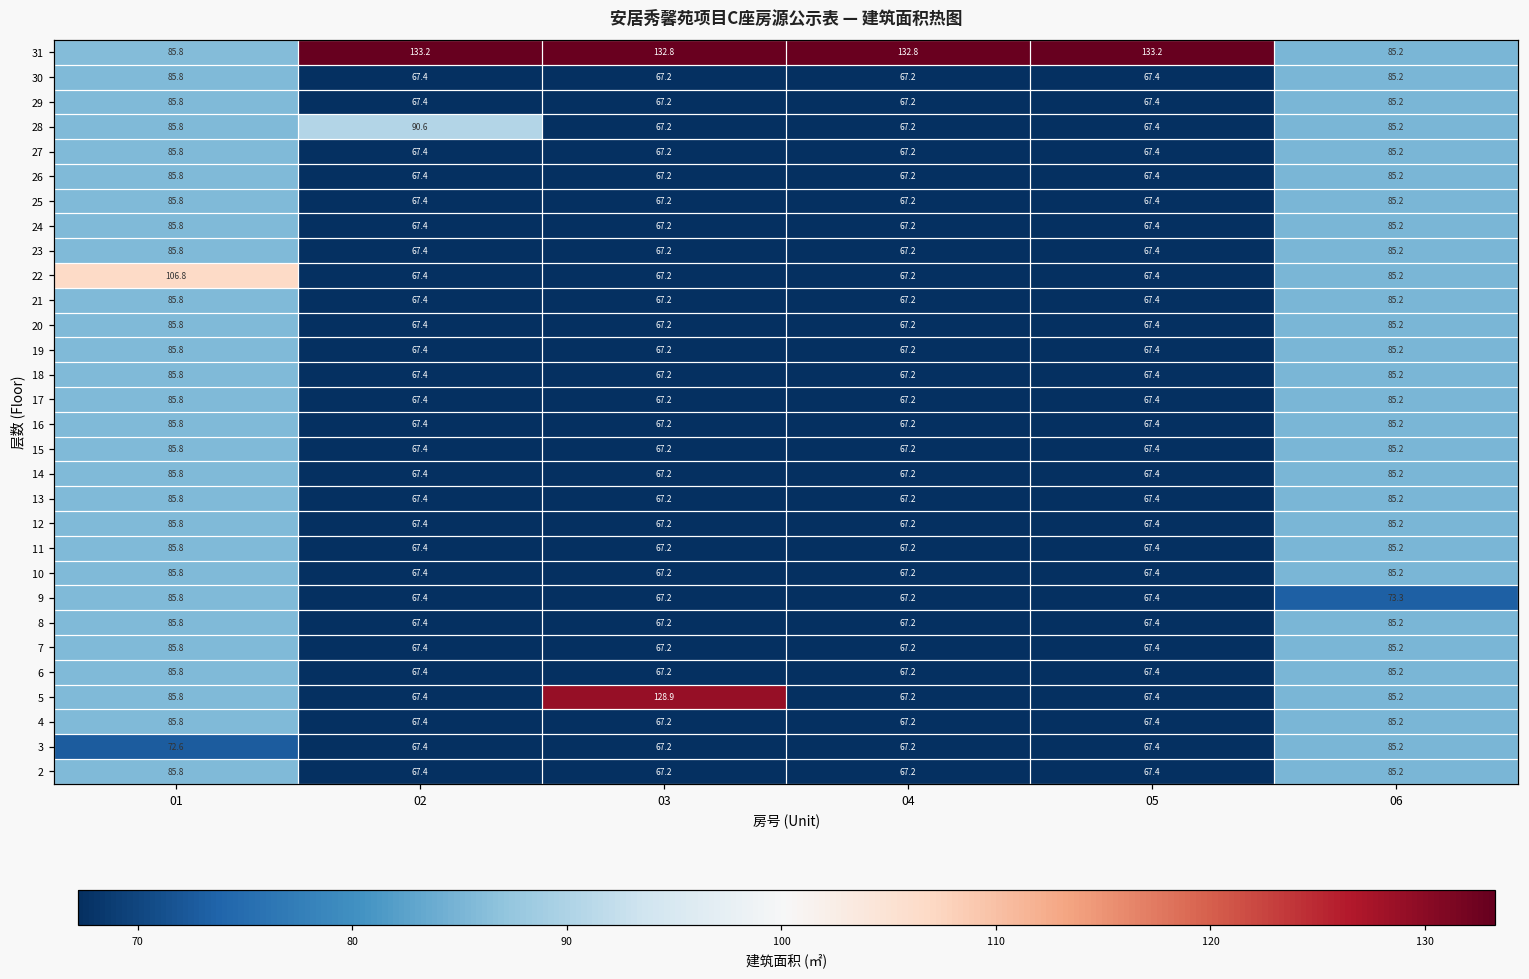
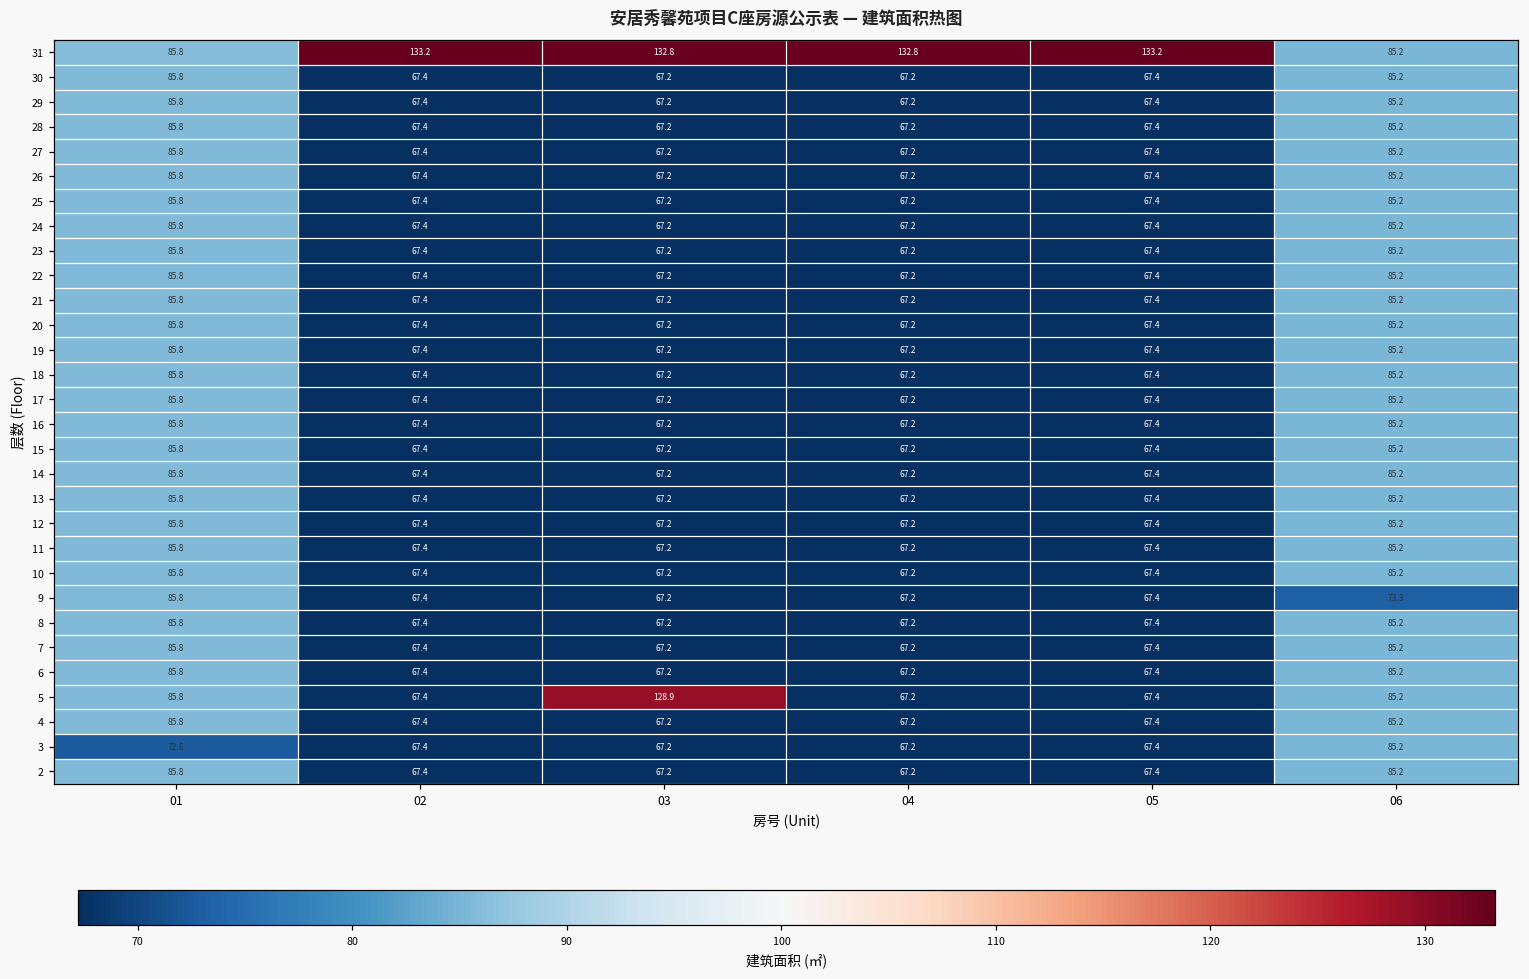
  {
    "31": {
      "01": 85.8,
      "02": 133.2,
      "03": 132.8,
      "04": 132.8,
      "05": 133.2,
      "06": 85.2
    },
    "30": {
      "01": 85.8,
      "02": 67.4,
      "03": 67.2,
      "04": 67.2,
      "05": 67.4,
      "06": 85.2
    },
    "29": {
      "01": 85.8,
      "02": 67.4,
      "03": 67.2,
      "04": 67.2,
      "05": 67.4,
      "06": 85.2
    },
    "28": {
      "01": 85.8,
-     "02": 90.6,
+     "02": 67.4,
      "03": 67.2,
      "04": 67.2,
      "05": 67.4,
      "06": 85.2
    },
    "27": {
      "01": 85.8,
      "02": 67.4,
      "03": 67.2,
      "04": 67.2,
      "05": 67.4,
      "06": 85.2
    },
    "26": {
      "01": 85.8,
      "02": 67.4,
      "03": 67.2,
      "04": 67.2,
      "05": 67.4,
      "06": 85.2
    },
    "25": {
      "01": 85.8,
      "02": 67.4,
      "03": 67.2,
      "04": 67.2,
      "05": 67.4,
      "06": 85.2
    },
    "24": {
      "01": 85.8,
      "02": 67.4,
      "03": 67.2,
      "04": 67.2,
      "05": 67.4,
      "06": 85.2
    },
    "23": {
      "01": 85.8,
      "02": 67.4,
      "03": 67.2,
      "04": 67.2,
      "05": 67.4,
      "06": 85.2
    },
    "22": {
-     "01": 106.8,
+     "01": 85.8,
      "02": 67.4,
      "03": 67.2,
      "04": 67.2,
      "05": 67.4,
      "06": 85.2
    },
    "21": {
      "01": 85.8,
      "02": 67.4,
      "03": 67.2,
      "04": 67.2,
      "05": 67.4,
      "06": 85.2
    },
    "20": {
      "01": 85.8,
      "02": 67.4,
      "03": 67.2,
      "04": 67.2,
      "05": 67.4,
      "06": 85.2
    },
    "19": {
      "01": 85.8,
      "02": 67.4,
      "03": 67.2,
      "04": 67.2,
      "05": 67.4,
      "06": 85.2
    },
    "18": {
      "01": 85.8,
      "02": 67.4,
      "03": 67.2,
      "04": 67.2,
      "05": 67.4,
      "06": 85.2
    },
    "17": {
      "01": 85.8,
      "02": 67.4,
      "03": 67.2,
      "04": 67.2,
      "05": 67.4,
      "06": 85.2
    },
    "16": {
      "01": 85.8,
      "02": 67.4,
      "03": 67.2,
      "04": 67.2,
      "05": 67.4,
      "06": 85.2
    },
    "15": {
      "01": 85.8,
      "02": 67.4,
      "03": 67.2,
      "04": 67.2,
      "05": 67.4,
      "06": 85.2
    },
    "14": {
      "01": 85.8,
      "02": 67.4,
      "03": 67.2,
      "04": 67.2,
      "05": 67.4,
      "06": 85.2
    },
    "13": {
      "01": 85.8,
      "02": 67.4,
      "03": 67.2,
      "04": 67.2,
      "05": 67.4,
      "06": 85.2
    },
    "12": {
      "01": 85.8,
      "02": 67.4,
      "03": 67.2,
      "04": 67.2,
      "05": 67.4,
      "06": 85.2
    },
    "11": {
      "01": 85.8,
      "02": 67.4,
      "03": 67.2,
      "04": 67.2,
      "05": 67.4,
      "06": 85.2
    },
    "10": {
      "01": 85.8,
      "02": 67.4,
      "03": 67.2,
      "04": 67.2,
      "05": 67.4,
      "06": 85.2
    },
    "9": {
      "01": 85.8,
      "02": 67.4,
      "03": 67.2,
      "04": 67.2,
      "05": 67.4,
      "06": 73.3
    },
    "8": {
      "01": 85.8,
      "02": 67.4,
      "03": 67.2,
      "04": 67.2,
      "05": 67.4,
      "06": 85.2
    },
    "7": {
      "01": 85.8,
      "02": 67.4,
      "03": 67.2,
      "04": 67.2,
      "05": 67.4,
      "06": 85.2
    },
    "6": {
      "01": 85.8,
      "02": 67.4,
      "03": 67.2,
      "04": 67.2,
      "05": 67.4,
      "06": 85.2
    },
    "5": {
      "01": 85.8,
      "02": 67.4,
      "03": 128.9,
      "04": 67.2,
      "05": 67.4,
      "06": 85.2
    },
    "4": {
      "01": 85.8,
      "02": 67.4,
      "03": 67.2,
      "04": 67.2,
      "05": 67.4,
      "06": 85.2
    },
    "3": {
      "01": 72.6,
      "02": 67.4,
      "03": 67.2,
      "04": 67.2,
      "05": 67.4,
      "06": 85.2
    },
    "2": {
      "01": 85.8,
      "02": 67.4,
      "03": 67.2,
      "04": 67.2,
      "05": 67.4,
      "06": 85.2
    }
  }
